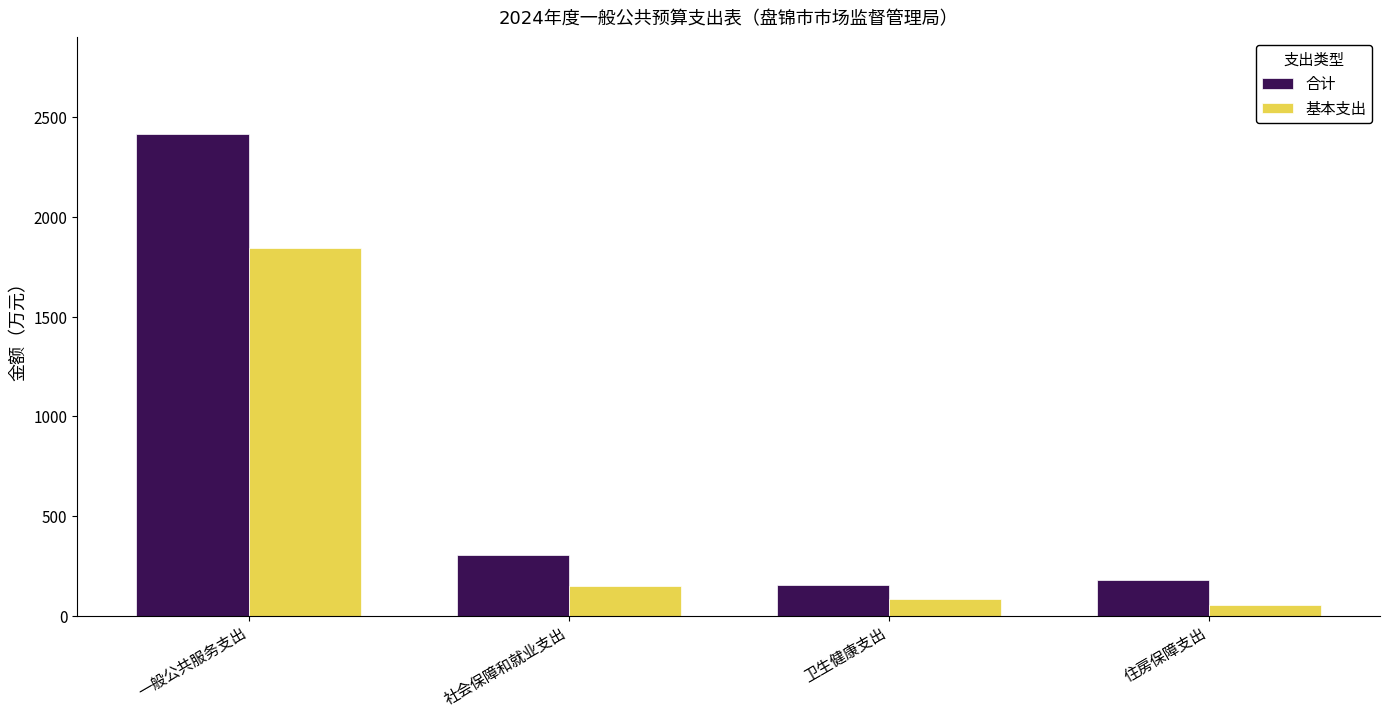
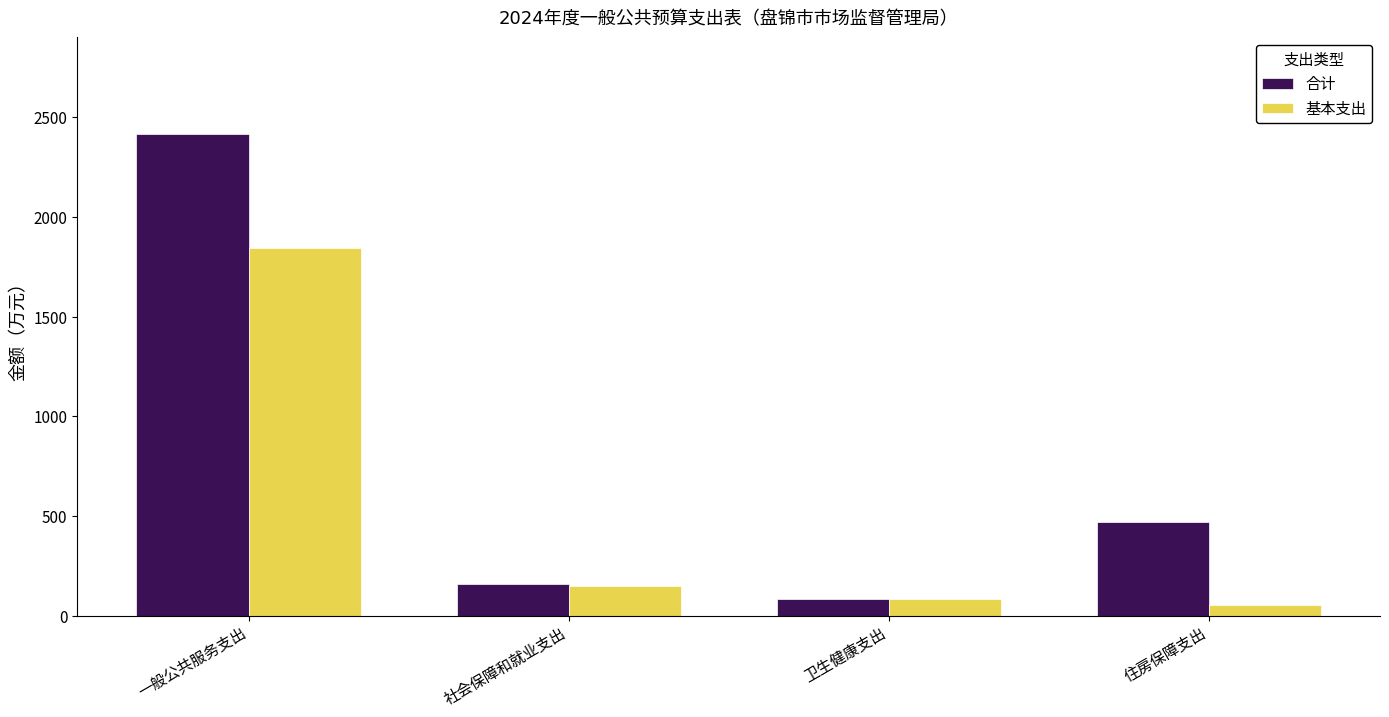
  {
    "合计": {
      "一般公共服务支出": 2420,
-     "社会保障和就业支出": 300,
-     "卫生健康支出": 150,
-     "住房保障支出": 180
+     "社会保障和就业支出": 160,
+     "卫生健康支出": 80,
+     "住房保障支出": 470
    },
    "基本支出": {
      "一般公共服务支出": 1850,
      "社会保障和就业支出": 150,
      "卫生健康支出": 80,
      "住房保障支出": 50
    }
  }
